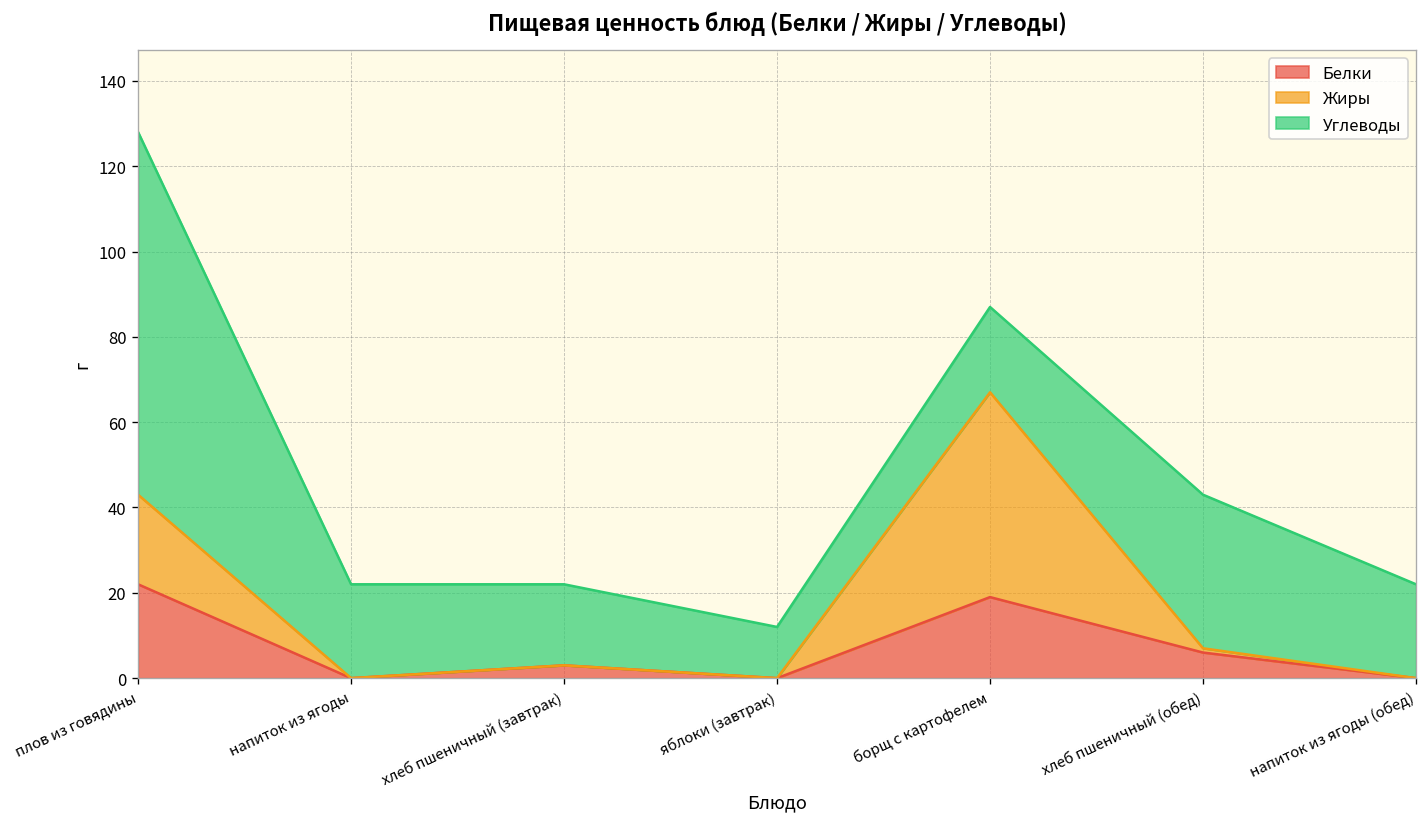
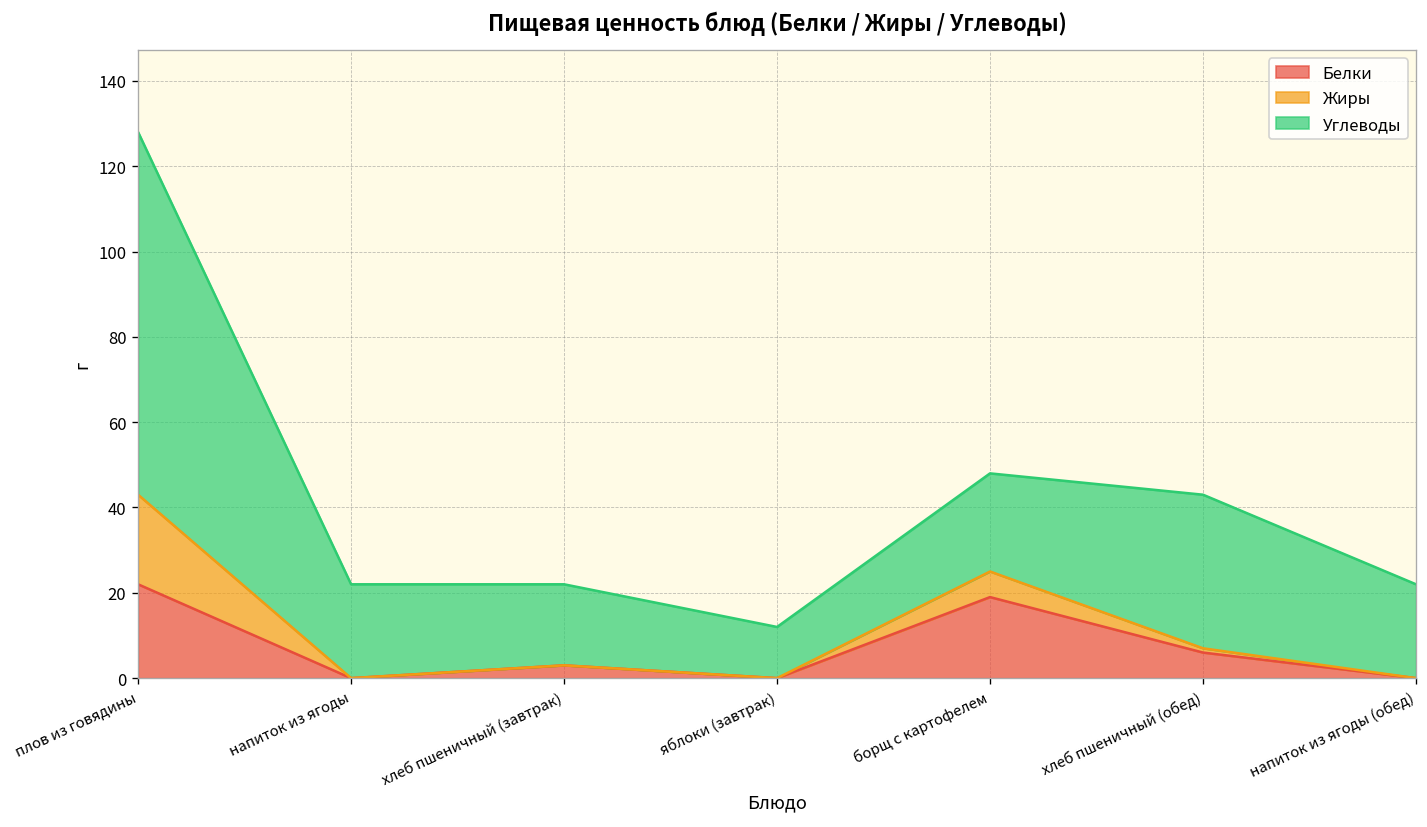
  {
    "Белки": {
      "плов из говядины": 22,
      "борщ с картофелем": 19,
      "хлеб пшеничный (обед)": 6
    },
    "Жиры": {
      "плов из говядины": 21,
-     "борщ с картофелем": 48,
+     "борщ с картофелем": 6,
      "хлеб пшеничный (обед)": 1
    },
    "Углеводы": {
      "плов из говядины": 85,
      "напиток из ягоды": 22,
      "хлеб пшеничный (завтрак)": 19,
      "яблоки (завтрак)": 12,
-     "борщ с картофелем": 20,
+     "борщ с картофелем": 23,
      "хлеб пшеничный (обед)": 36,
      "напиток из ягоды (обед)": 22
    }
  }
